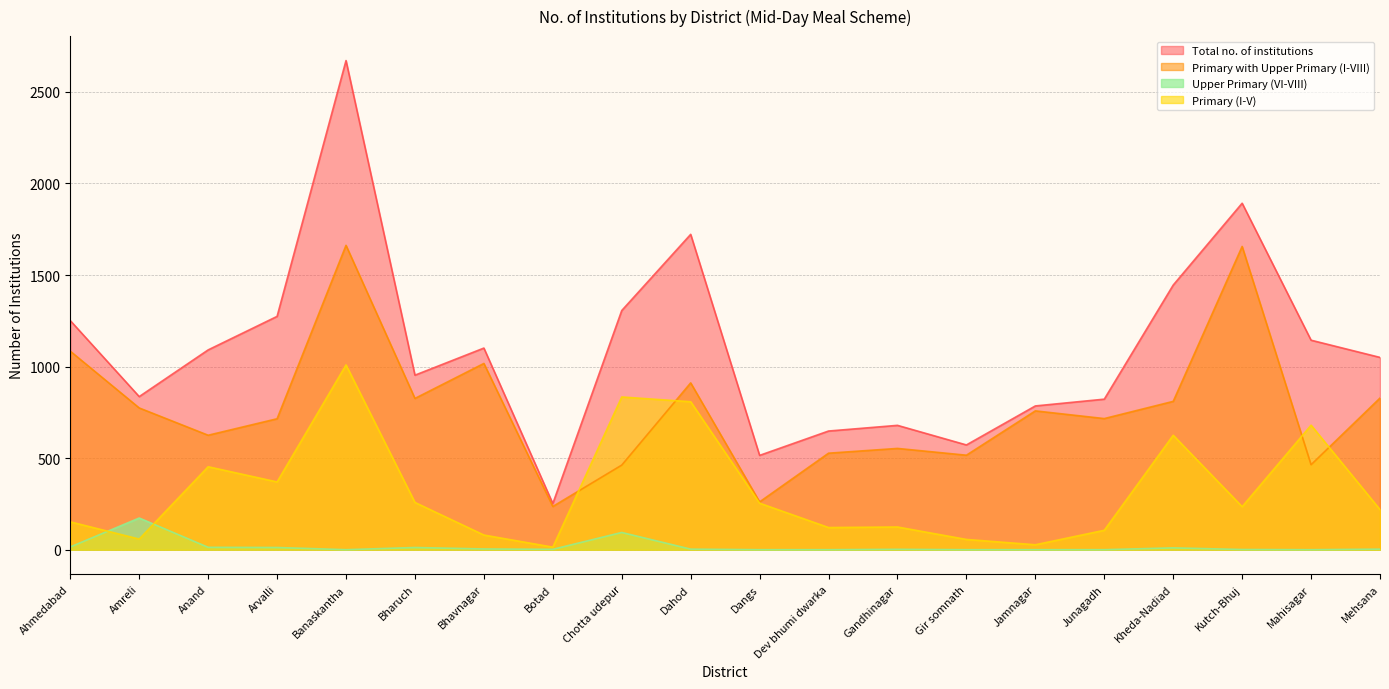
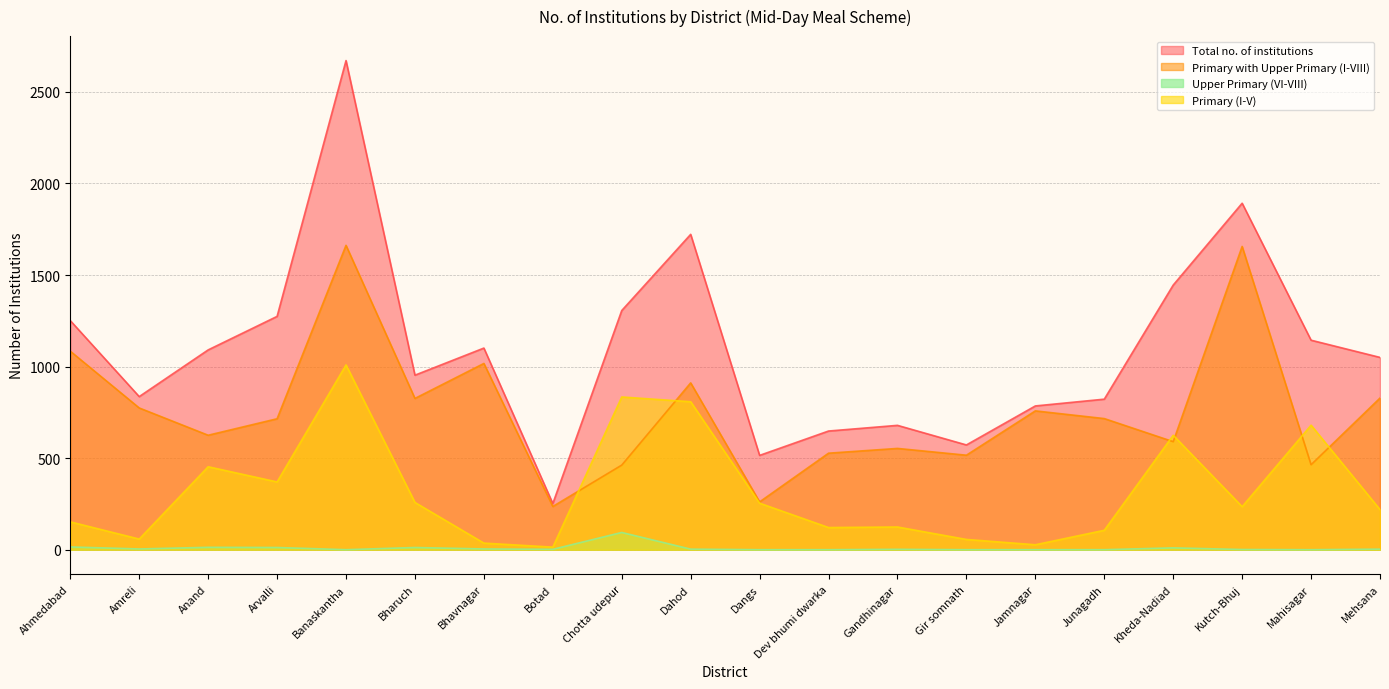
  {
    "Total no. of institutions": {
      "Ahmedabad": 1250,
      "Amreli": 840,
      "Anand": 1090,
      "Arvalli": 1270,
      "Banaskantha": 2670,
      "Bharuch": 950,
      "Bhavnagar": 1100,
      "Botad": 250,
      "Chotta udepur": 1310,
      "Dahod": 1720,
      "Dangs": 520,
      "Dev bhumi dwarka": 650,
      "Gandhinagar": 680,
      "Gir somnath": 570,
      "Jamnagar": 790,
      "Junagadh": 820,
      "Kheda-Nadiad": 1450,
      "Kutch-Bhuj": 1890,
      "Mahisagar": 1140,
      "Mehsana": 1050
    },
    "Primary with Upper Primary (I-VIII)": {
      "Ahmedabad": 1080,
      "Amreli": 770,
      "Anand": 630,
      "Arvalli": 720,
      "Banaskantha": 1660,
      "Bharuch": 830,
      "Bhavnagar": 1020,
      "Botad": 240,
      "Chotta udepur": 460,
      "Dahod": 910,
      "Dev bhumi dwarka": 530,
      "Gandhinagar": 550,
      "Gir somnath": 520,
      "Jamnagar": 760,
      "Junagadh": 720,
-     "Kheda-Nadiad": 810,
+     "Kheda-Nadiad": 590,
      "Kutch-Bhuj": 1660,
      "Mahisagar": 460,
      "Mehsana": 830
    },
    "Upper Primary (VI-VIII)": {
      "Ahmedabad": 20,
-     "Amreli": 170,
+     "Amreli": 0,
      "Anand": 10,
      "Arvalli": 10,
      "Banaskantha": 0,
      "Bharuch": 10,
      "Bhavnagar": 0,
      "Chotta udepur": 90,
      "Dahod": 0,
      "Dangs": 0,
      "Dev bhumi dwarka": 0,
      "Gandhinagar": 0,
      "Gir somnath": 0,
      "Jamnagar": 0,
      "Junagadh": 0,
      "Kheda-Nadiad": 10,
      "Kutch-Bhuj": 0,
      "Mahisagar": 0,
      "Mehsana": 0
    },
    "Primary (I-V)": {
      "Ahmedabad": 150,
      "Amreli": 60,
      "Anand": 450,
      "Arvalli": 370,
      "Banaskantha": 1010,
      "Bharuch": 260,
-     "Bhavnagar": 80,
+     "Bhavnagar": 40,
      "Chotta udepur": 830,
      "Dahod": 810,
      "Dev bhumi dwarka": 120,
      "Gandhinagar": 120,
      "Gir somnath": 60,
      "Jamnagar": 30,
      "Junagadh": 110,
      "Kheda-Nadiad": 630,
      "Kutch-Bhuj": 240,
      "Mahisagar": 680,
      "Mehsana": 220
    }
  }
